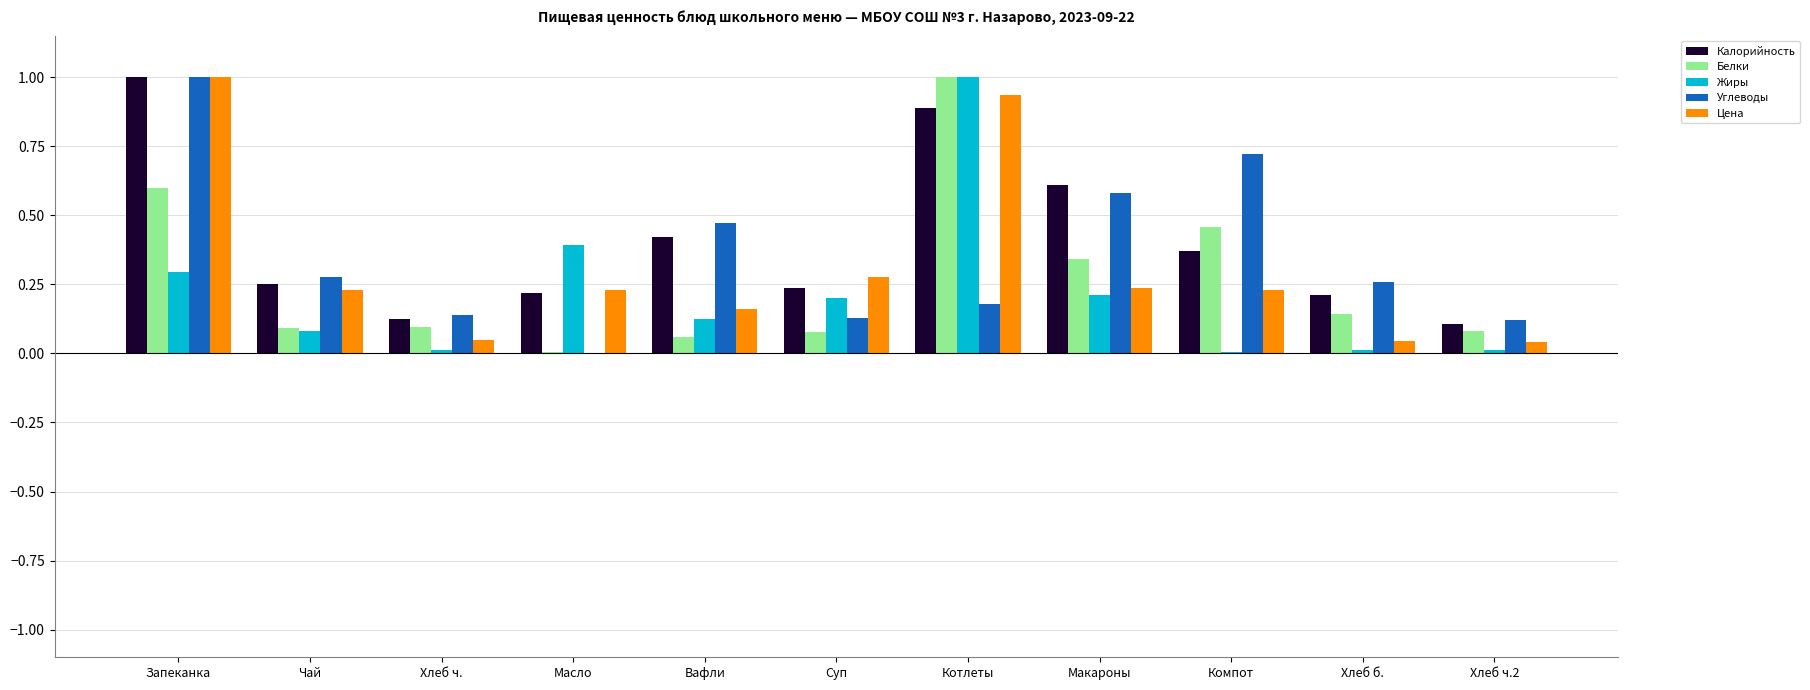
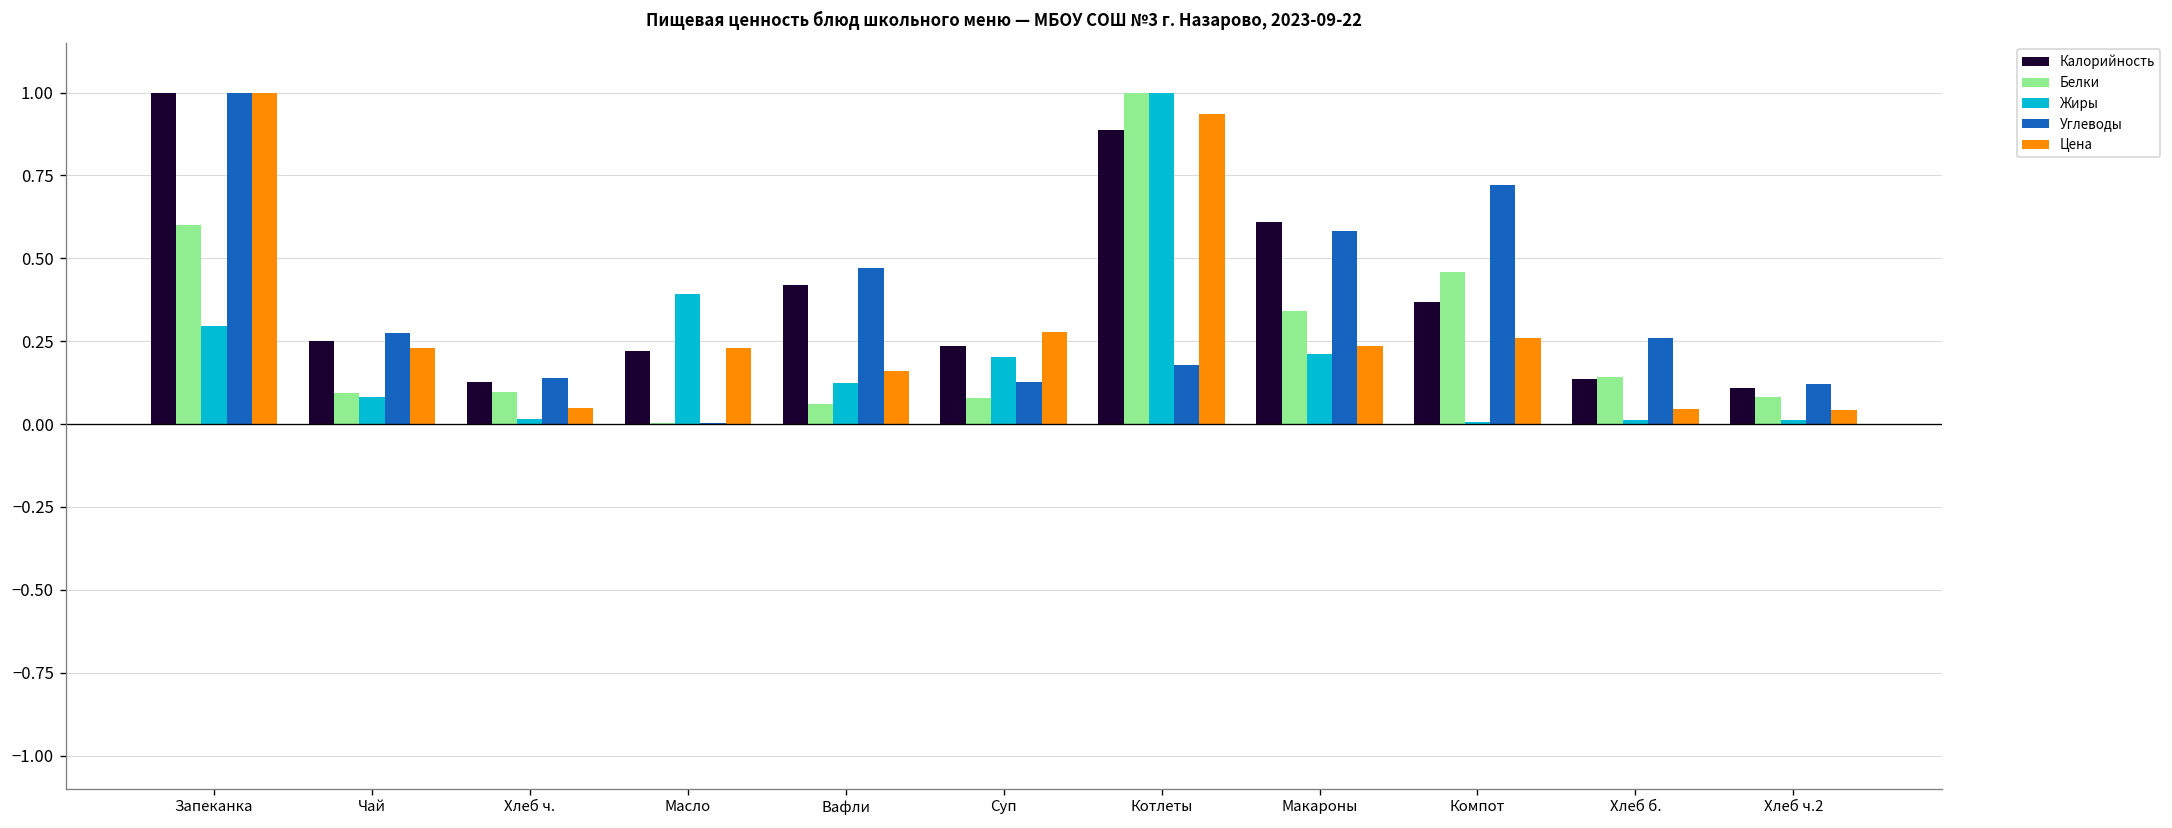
  {
    "Калорийность": {
      "Запеканка": 1.00,
      "Чай": 0.25,
      "Хлеб ч.": 0.13,
      "Масло": 0.22,
      "Вафли": 0.42,
      "Суп": 0.24,
      "Котлеты": 0.89,
      "Макароны": 0.61,
      "Компот": 0.37,
-     "Хлеб б.": 0.21,
+     "Хлеб б.": 0.14,
      "Хлеб ч.2": 0.11
    },
    "Белки": {
      "Запеканка": 0.60,
      "Чай": 0.09,
      "Хлеб ч.": 0.10,
      "Вафли": 0.06,
      "Суп": 0.08,
      "Котлеты": 1.00,
      "Макароны": 0.34,
      "Компот": 0.46,
      "Хлеб б.": 0.14,
      "Хлеб ч.2": 0.08
    },
    "Жиры": {
      "Запеканка": 0.30,
      "Чай": 0.08,
      "Хлеб ч.": 0.01,
      "Масло": 0.39,
      "Вафли": 0.12,
      "Суп": 0.20,
      "Котлеты": 1.00,
      "Макароны": 0.21,
      "Хлеб б.": 0.01,
      "Хлеб ч.2": 0.01
    },
    "Углеводы": {
      "Запеканка": 1.00,
      "Чай": 0.28,
      "Хлеб ч.": 0.14,
      "Вафли": 0.47,
      "Суп": 0.13,
      "Котлеты": 0.18,
      "Макароны": 0.58,
      "Компот": 0.72,
      "Хлеб б.": 0.26,
      "Хлеб ч.2": 0.12
    },
    "Цена": {
      "Запеканка": 1.00,
      "Чай": 0.23,
      "Хлеб ч.": 0.05,
      "Масло": 0.23,
      "Вафли": 0.16,
      "Суп": 0.28,
      "Котлеты": 0.94,
      "Макароны": 0.24,
-     "Компот": 0.23,
+     "Компот": 0.26,
      "Хлеб б.": 0.05,
      "Хлеб ч.2": 0.04
    }
  }
